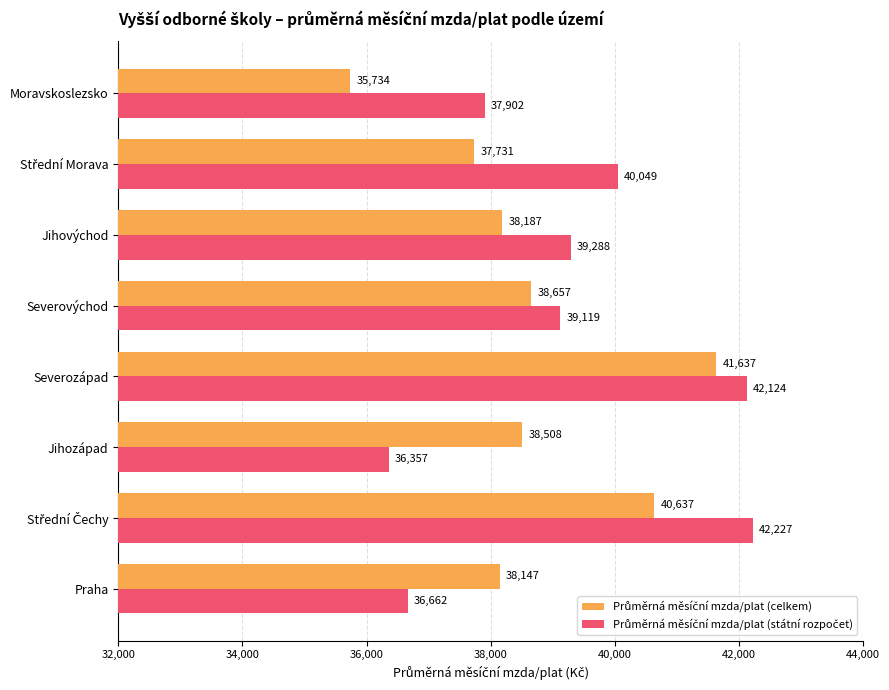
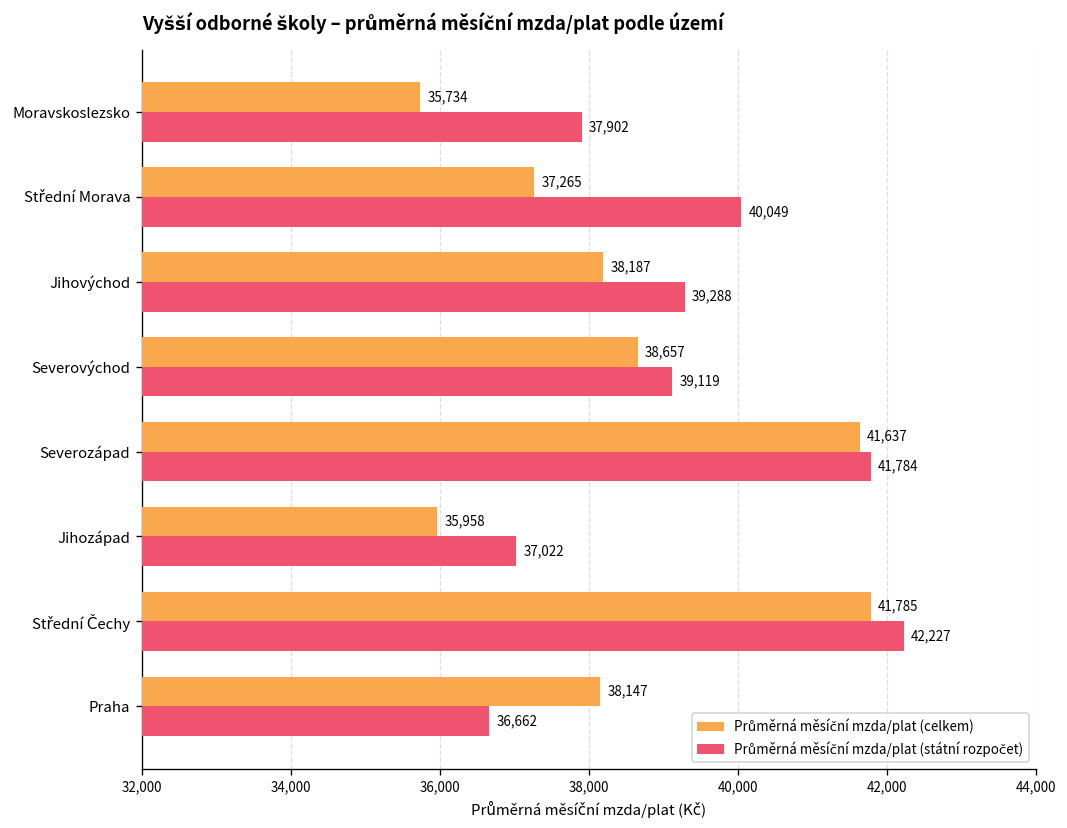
  {
    "Průměrná měsíční mzda/plat (celkem)": {
      "Moravskoslezsko": "35,734",
-     "Střední Morava": "37,731",
+     "Střední Morava": "37,265",
      "Jihovýchod": "38,187",
      "Severovýchod": "38,657",
      "Severozápad": "41,637",
-     "Jihozápad": "38,508",
-     "Střední Čechy": "40,637",
+     "Jihozápad": "35,958",
+     "Střední Čechy": "41,785",
      "Praha": "38,147"
    },
    "Průměrná měsíční mzda/plat (státní rozpočet)": {
      "Moravskoslezsko": "37,902",
      "Střední Morava": "40,049",
      "Jihovýchod": "39,288",
      "Severovýchod": "39,119",
-     "Severozápad": "42,124",
-     "Jihozápad": "36,357",
+     "Severozápad": "41,784",
+     "Jihozápad": "37,022",
      "Střední Čechy": "42,227",
      "Praha": "36,662"
    }
  }
